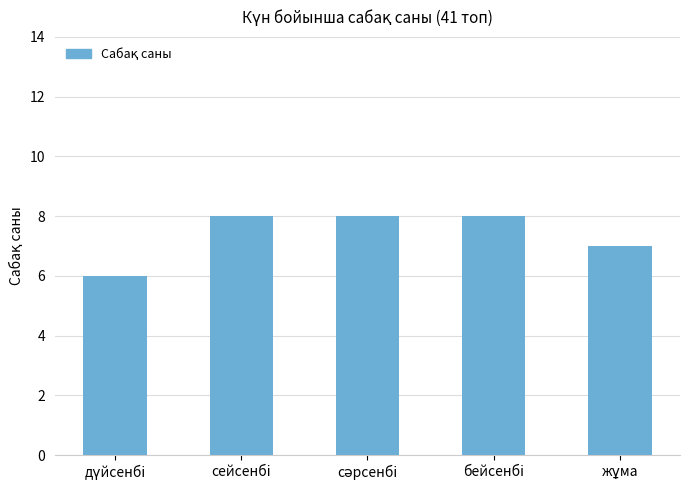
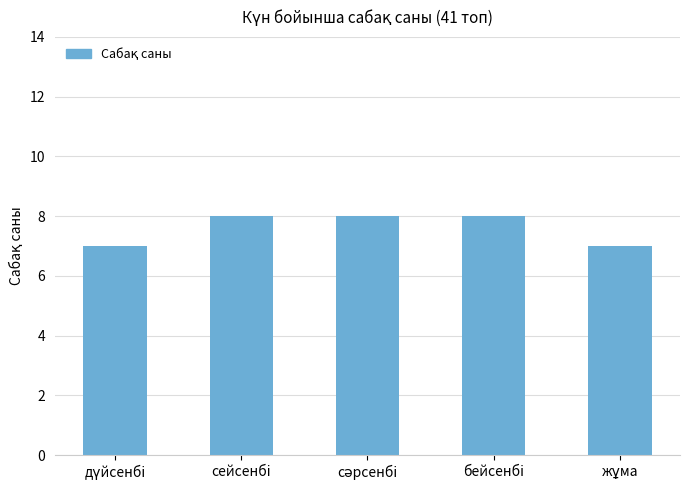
  {
-   "дүйсенбі": 6,
+   "дүйсенбі": 7,
    "сейсенбі": 8,
    "сәрсенбі": 8,
    "бейсенбі": 8,
    "жұма": 7
  }
